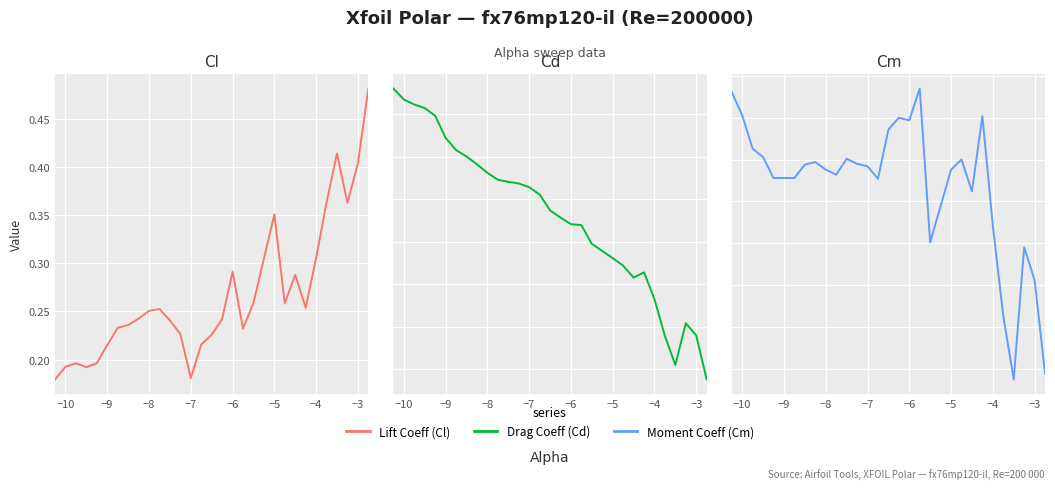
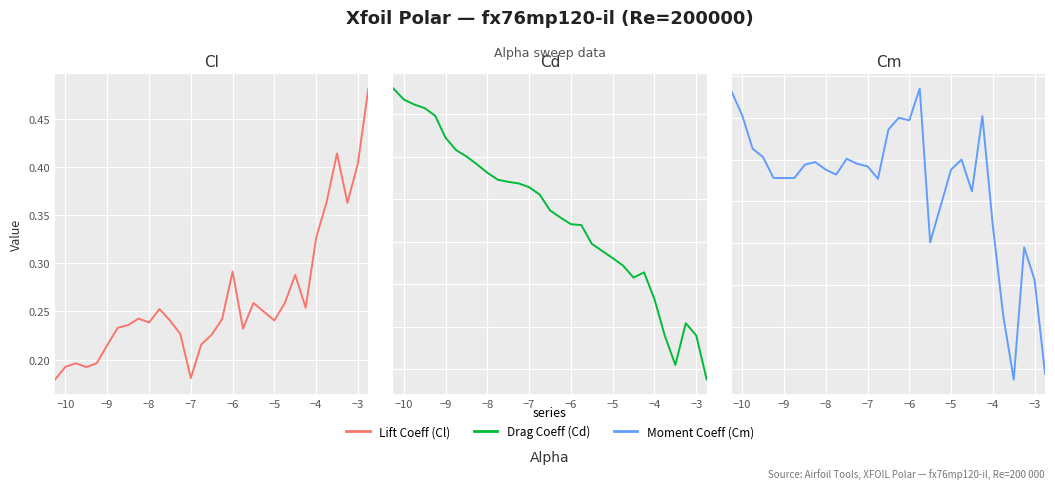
  {
    "Cl": {
      "−10": 0.19,
      "−9": 0.22,
-     "−8": 0.25,
+     "−8": 0.24,
      "−7": 0.18,
      "−6": 0.29,
-     "−5": 0.35,
-     "−4": 0.31,
+     "−5": 0.24,
+     "−4": 0.33,
      "−3": 0.40
    }
  }
